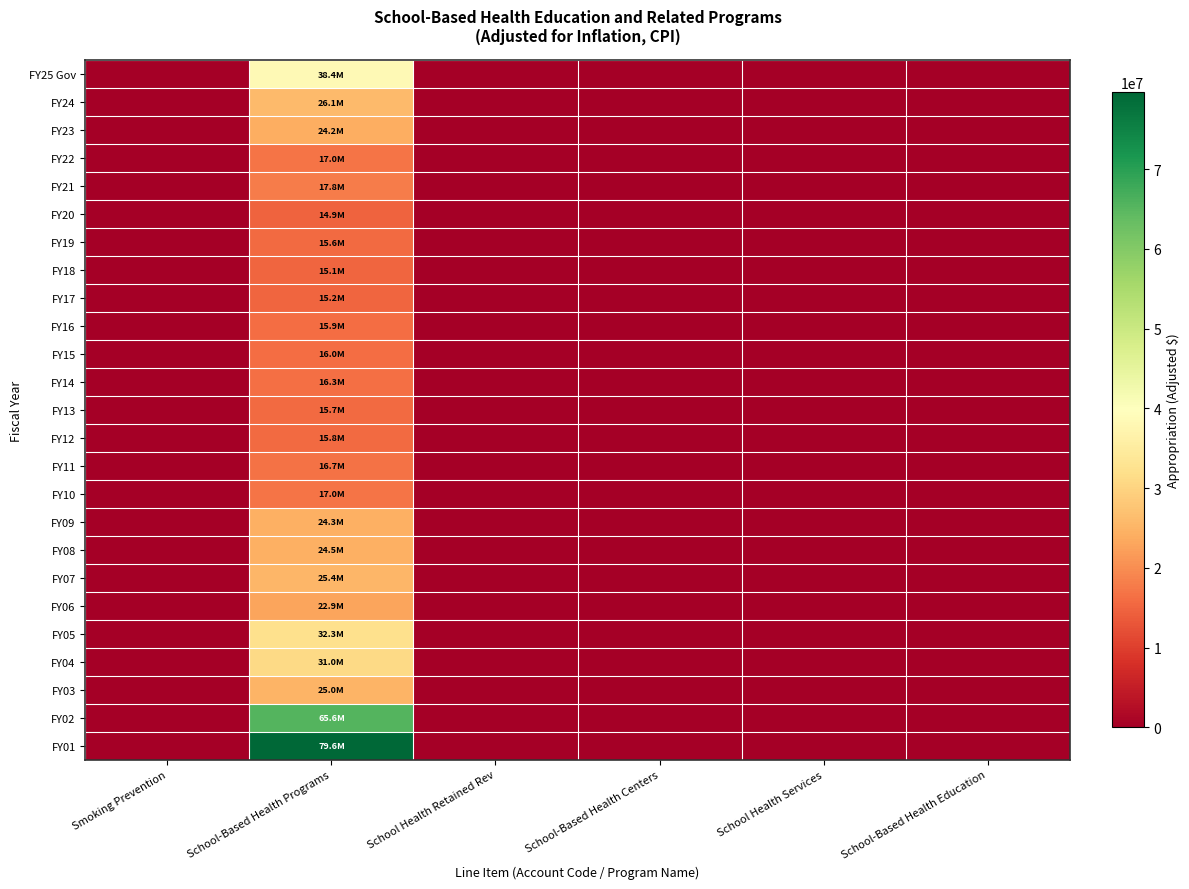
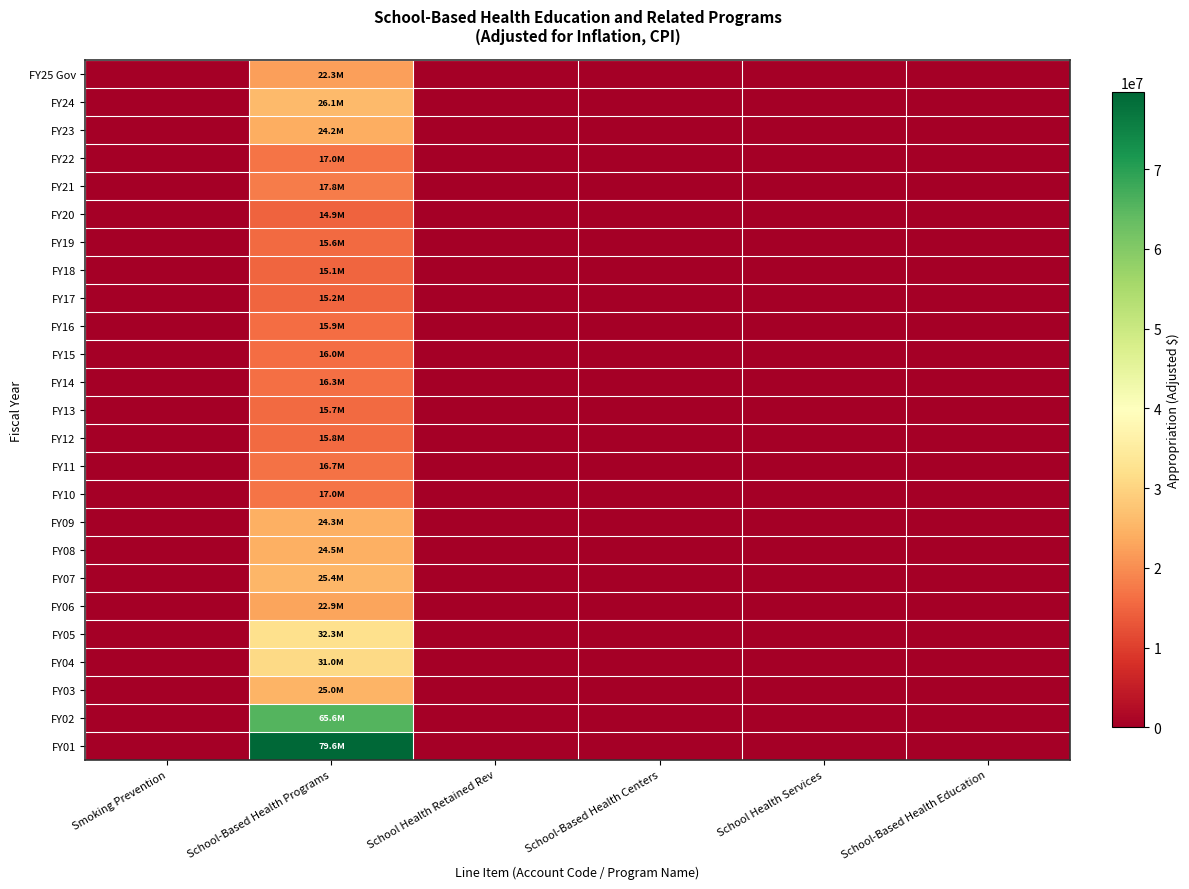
  {
    "FY25 Gov": {
-     "School-Based Health Programs": "38.4M"
+     "School-Based Health Programs": "22.3M"
    },
    "FY24": {
      "School-Based Health Programs": "26.1M"
    },
    "FY23": {
      "School-Based Health Programs": "24.2M"
    },
    "FY22": {
      "School-Based Health Programs": "17.0M"
    },
    "FY21": {
      "School-Based Health Programs": "17.8M"
    },
    "FY20": {
      "School-Based Health Programs": "14.9M"
    },
    "FY19": {
      "School-Based Health Programs": "15.6M"
    },
    "FY18": {
      "School-Based Health Programs": "15.1M"
    },
    "FY17": {
      "School-Based Health Programs": "15.2M"
    },
    "FY16": {
      "School-Based Health Programs": "15.9M"
    },
    "FY15": {
      "School-Based Health Programs": "16.0M"
    },
    "FY14": {
      "School-Based Health Programs": "16.3M"
    },
    "FY13": {
      "School-Based Health Programs": "15.7M"
    },
    "FY12": {
      "School-Based Health Programs": "15.8M"
    },
    "FY11": {
      "School-Based Health Programs": "16.7M"
    },
    "FY10": {
      "School-Based Health Programs": "17.0M"
    },
    "FY09": {
      "School-Based Health Programs": "24.3M"
    },
    "FY08": {
      "School-Based Health Programs": "24.5M"
    },
    "FY07": {
      "School-Based Health Programs": "25.4M"
    },
    "FY06": {
      "School-Based Health Programs": "22.9M"
    },
    "FY05": {
      "School-Based Health Programs": "32.3M"
    },
    "FY04": {
      "School-Based Health Programs": "31.0M"
    },
    "FY03": {
      "School-Based Health Programs": "25.0M"
    },
    "FY02": {
      "School-Based Health Programs": "65.6M"
    },
    "FY01": {
      "School-Based Health Programs": "79.6M"
    }
  }
